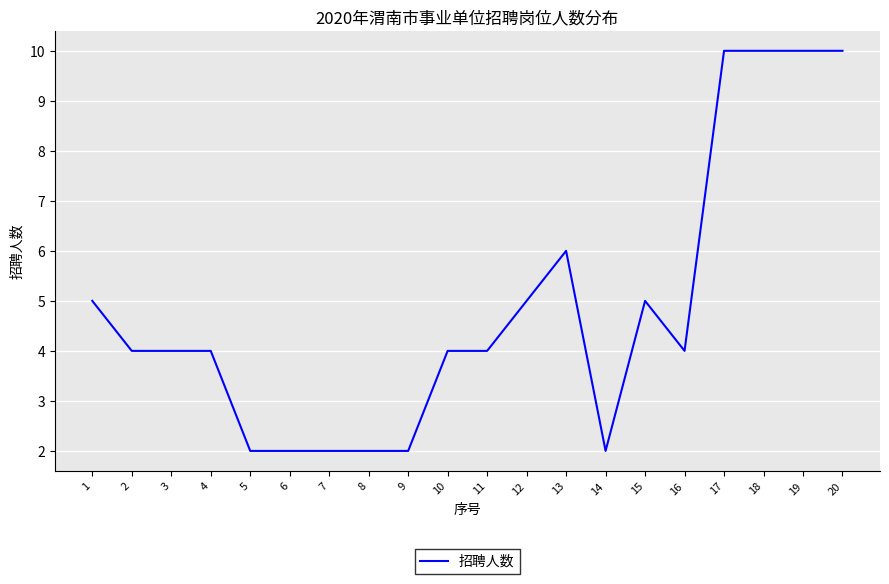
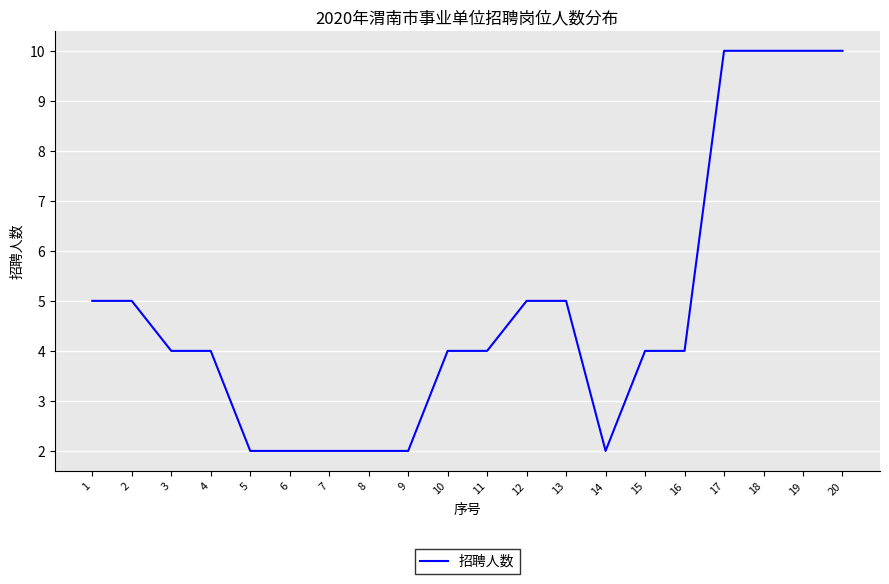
  {
    "1": 5,
-   "2": 4,
+   "2": 5,
    "3": 4,
    "4": 4,
    "5": 2,
    "6": 2,
    "7": 2,
    "8": 2,
    "9": 2,
    "10": 4,
    "11": 4,
    "12": 5,
-   "13": 6,
+   "13": 5,
    "14": 2,
-   "15": 5,
+   "15": 4,
    "16": 4,
    "17": 10,
    "18": 10,
    "19": 10,
    "20": 10
  }
